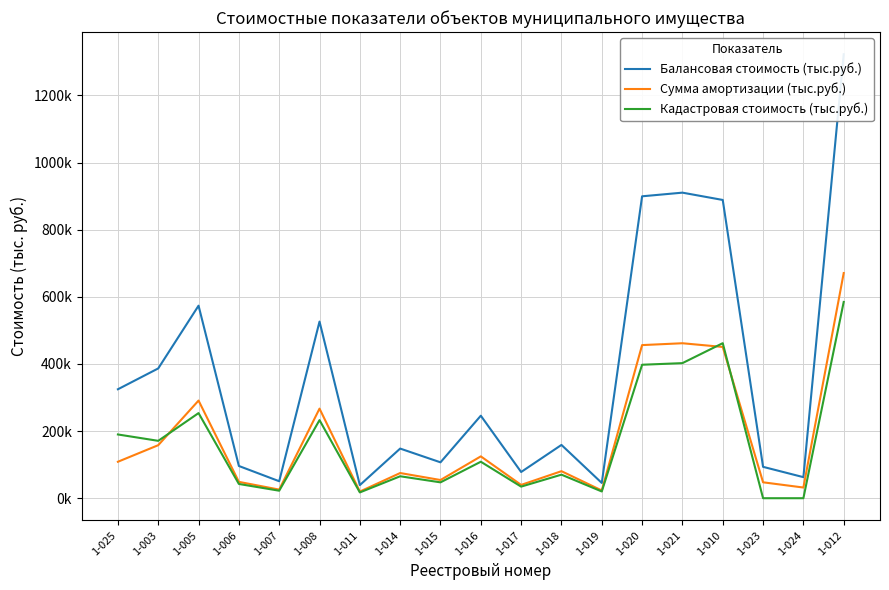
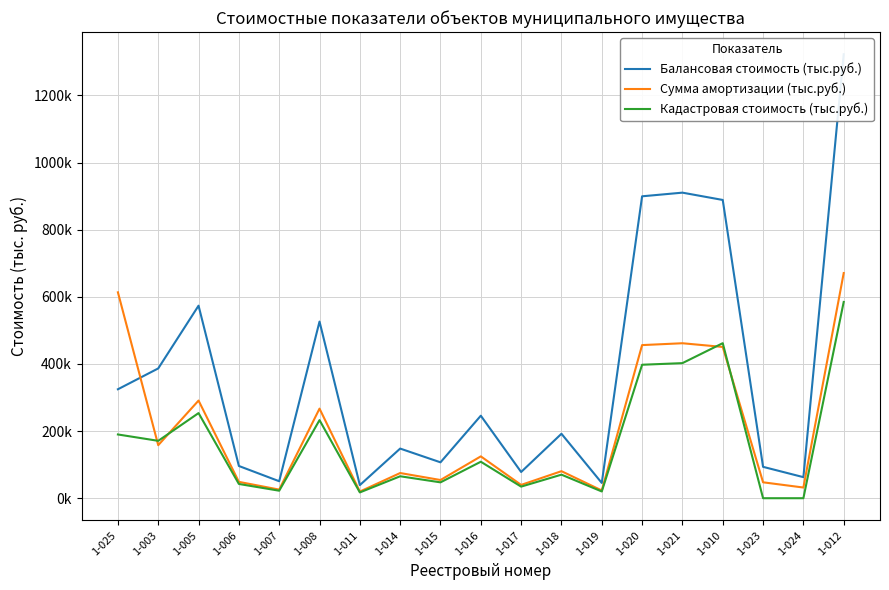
  {
    "Балансовая стоимость (тыс.руб.)": {
      "1-025": 320000,
      "1-003": 390000,
      "1-005": 570000,
      "1-006": 100000,
      "1-007": 50000,
      "1-008": 530000,
      "1-011": 40000,
      "1-014": 150000,
      "1-015": 110000,
      "1-016": 250000,
      "1-017": 80000,
-     "1-018": 160000,
+     "1-018": 190000,
      "1-019": 50000,
      "1-020": 900000,
      "1-021": 910000,
      "1-010": 890000,
      "1-023": 90000,
      "1-024": 60000
    },
    "Сумма амортизации (тыс.руб.)": {
-     "1-025": 110000,
+     "1-025": 610000,
      "1-003": 160000,
      "1-005": 290000,
      "1-008": 270000,
      "1-014": 70000,
      "1-016": 120000,
      "1-018": 80000,
      "1-020": 460000,
      "1-021": 460000,
      "1-010": 450000,
      "1-023": 50000,
      "1-024": 30000,
      "1-012": 670000
    },
    "Кадастровая стоимость (тыс.руб.)": {
      "1-025": 190000,
      "1-003": 170000,
      "1-005": 250000,
      "1-008": 230000,
      "1-014": 70000,
      "1-016": 110000,
      "1-018": 70000,
      "1-020": 400000,
      "1-021": 400000,
      "1-010": 460000,
      "1-023": 0,
      "1-024": 0,
      "1-012": 580000
    }
  }
